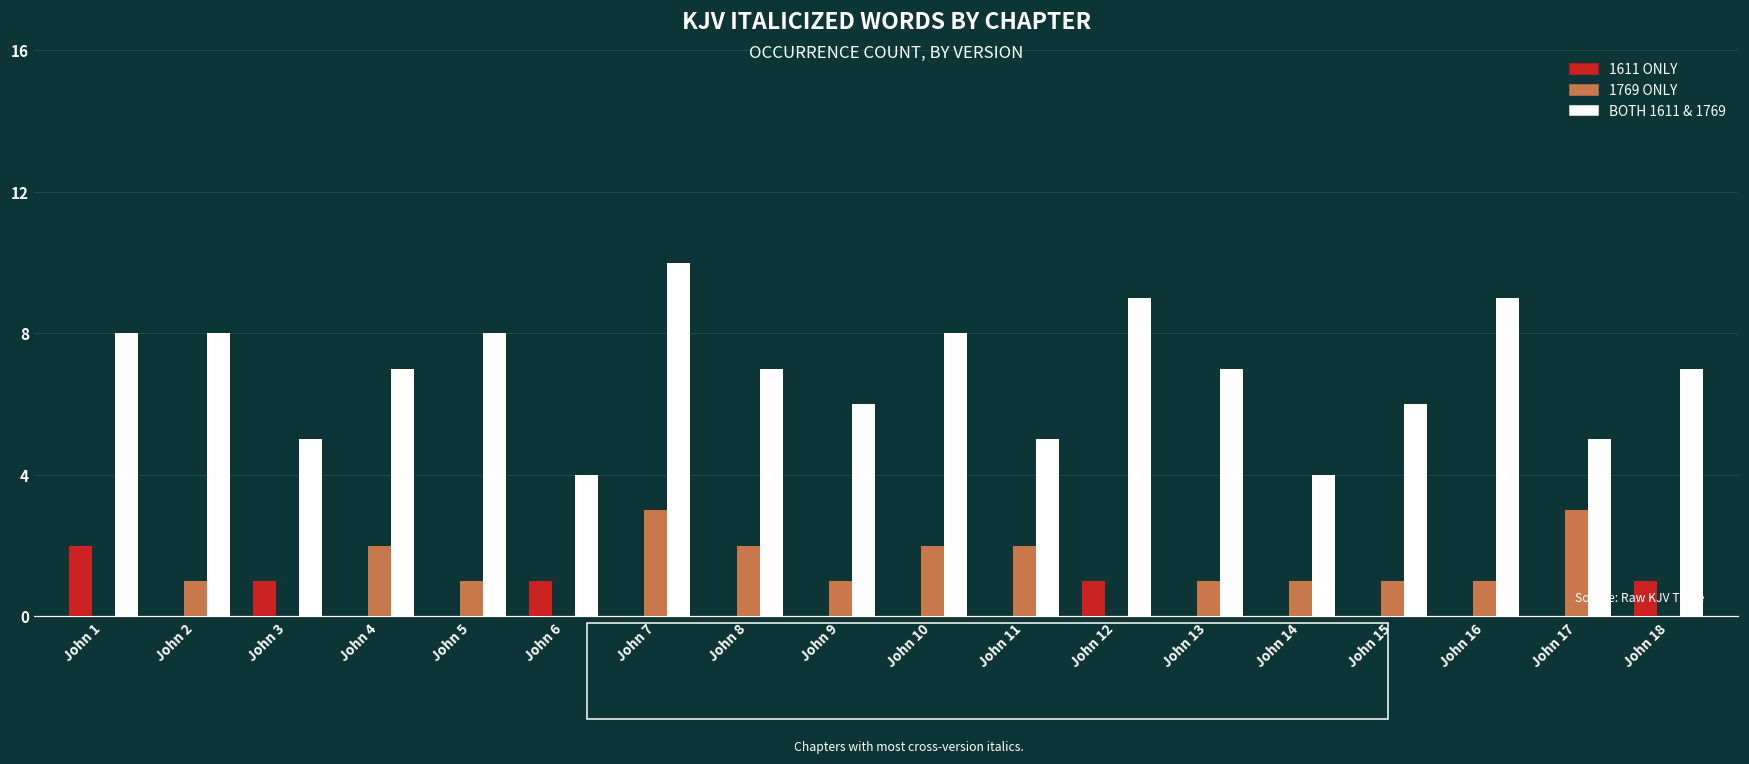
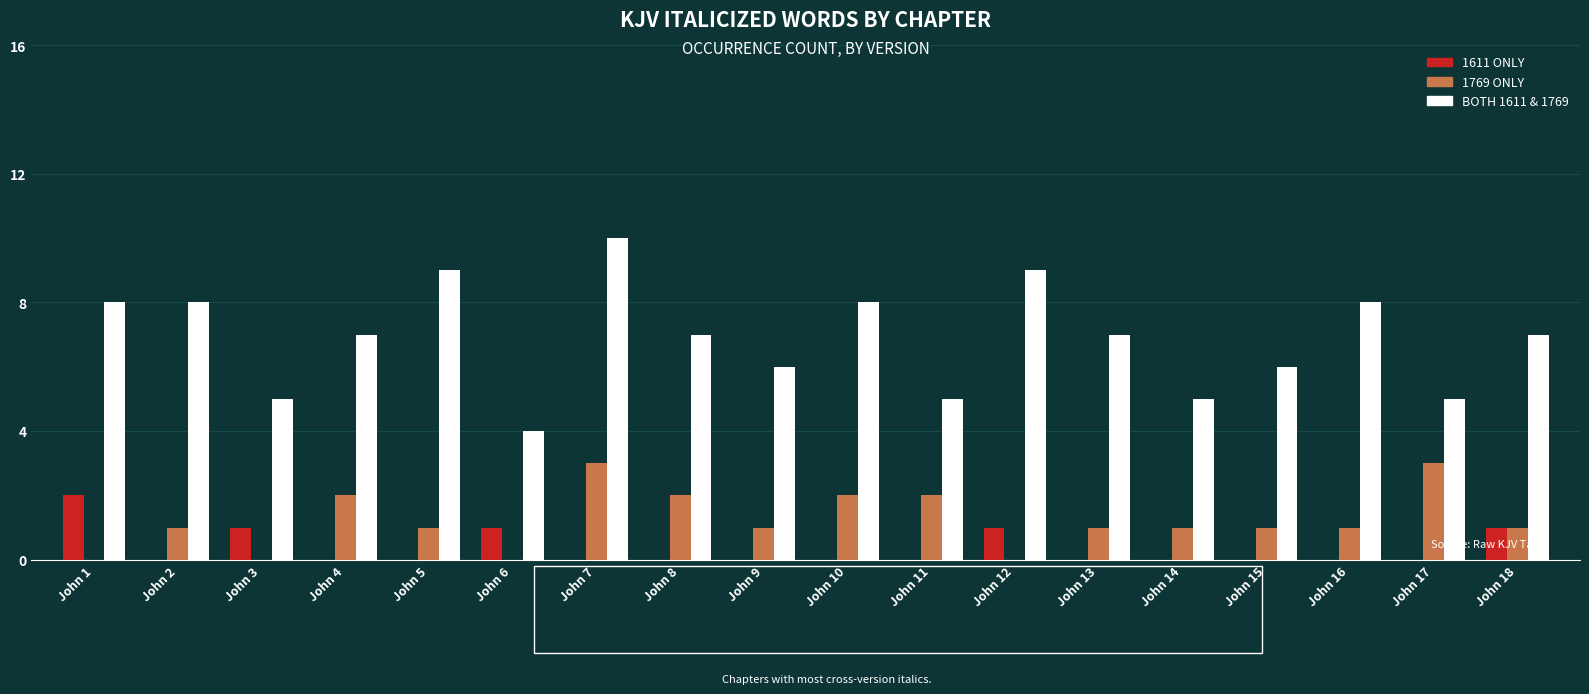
  {
    "1611 ONLY": {
      "John 1": 2,
      "John 2": 0,
      "John 3": 1,
      "John 4": 0,
      "John 5": 0,
      "John 6": 1,
      "John 7": 0,
      "John 8": 0,
      "John 9": 0,
      "John 10": 0,
      "John 11": 0,
      "John 12": 1,
      "John 13": 0,
      "John 14": 0,
      "John 15": 0,
      "John 16": 0,
      "John 17": 0,
      "John 18": 1
    },
    "1769 ONLY": {
      "John 1": 0,
      "John 2": 1,
      "John 3": 0,
      "John 4": 2,
      "John 5": 1,
      "John 6": 0,
      "John 7": 3,
      "John 8": 2,
      "John 9": 1,
      "John 10": 2,
      "John 11": 2,
      "John 12": 0,
      "John 13": 1,
      "John 14": 1,
      "John 15": 1,
      "John 16": 1,
      "John 17": 3,
-     "John 18": 0
+     "John 18": 1
    },
    "BOTH 1611 & 1769": {
      "John 1": 8,
      "John 2": 8,
      "John 3": 5,
      "John 4": 7,
-     "John 5": 8,
+     "John 5": 9,
      "John 6": 4,
      "John 7": 10,
      "John 8": 7,
      "John 9": 6,
      "John 10": 8,
      "John 11": 5,
      "John 12": 9,
      "John 13": 7,
-     "John 14": 4,
+     "John 14": 5,
      "John 15": 6,
-     "John 16": 9,
+     "John 16": 8,
      "John 17": 5,
      "John 18": 7
    }
  }
